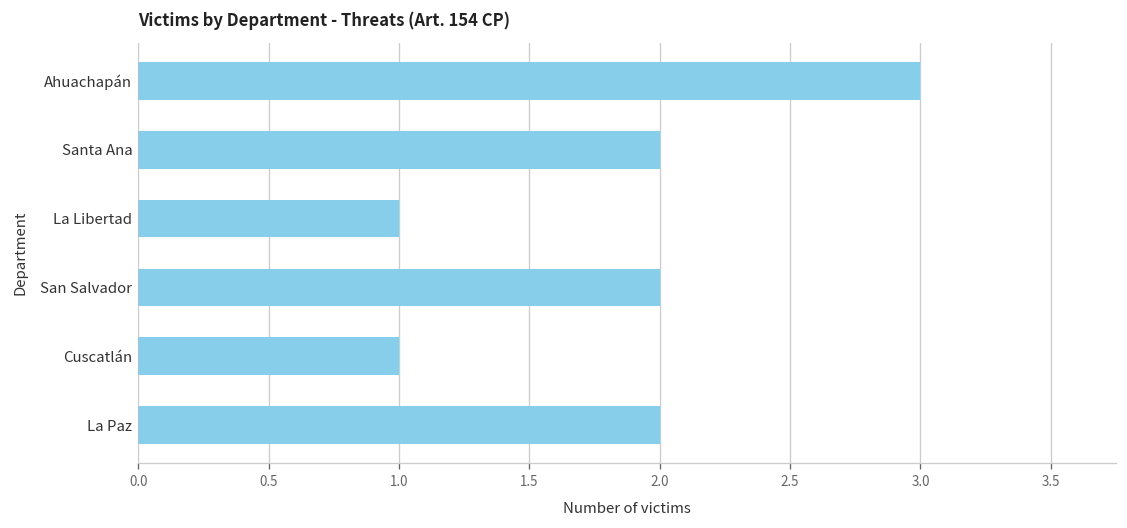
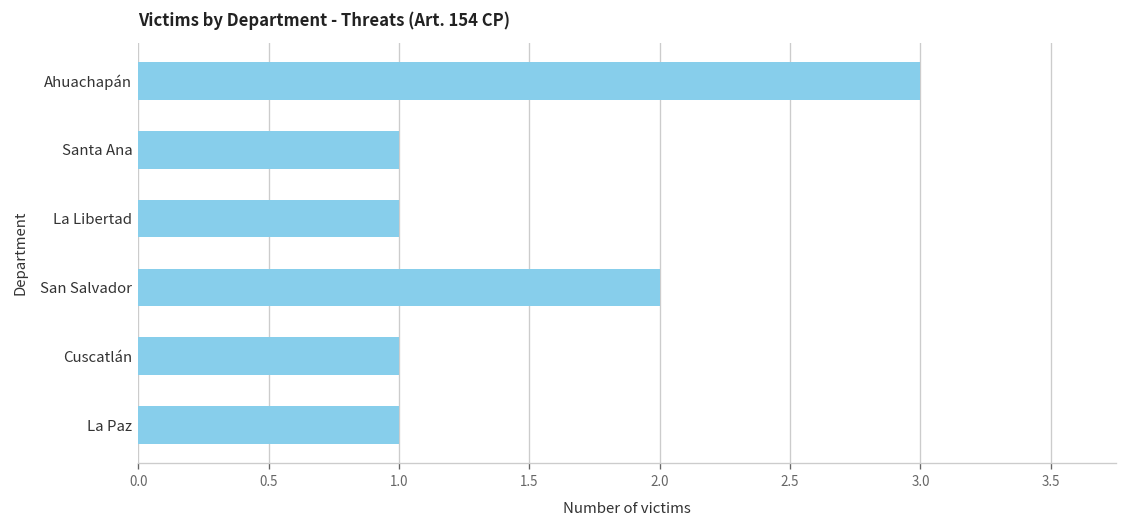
  {
    "Ahuachapán": 3,
-   "Santa Ana": 2,
+   "Santa Ana": 1,
    "La Libertad": 1,
    "San Salvador": 2,
    "Cuscatlán": 1,
-   "La Paz": 2
+   "La Paz": 1
  }
